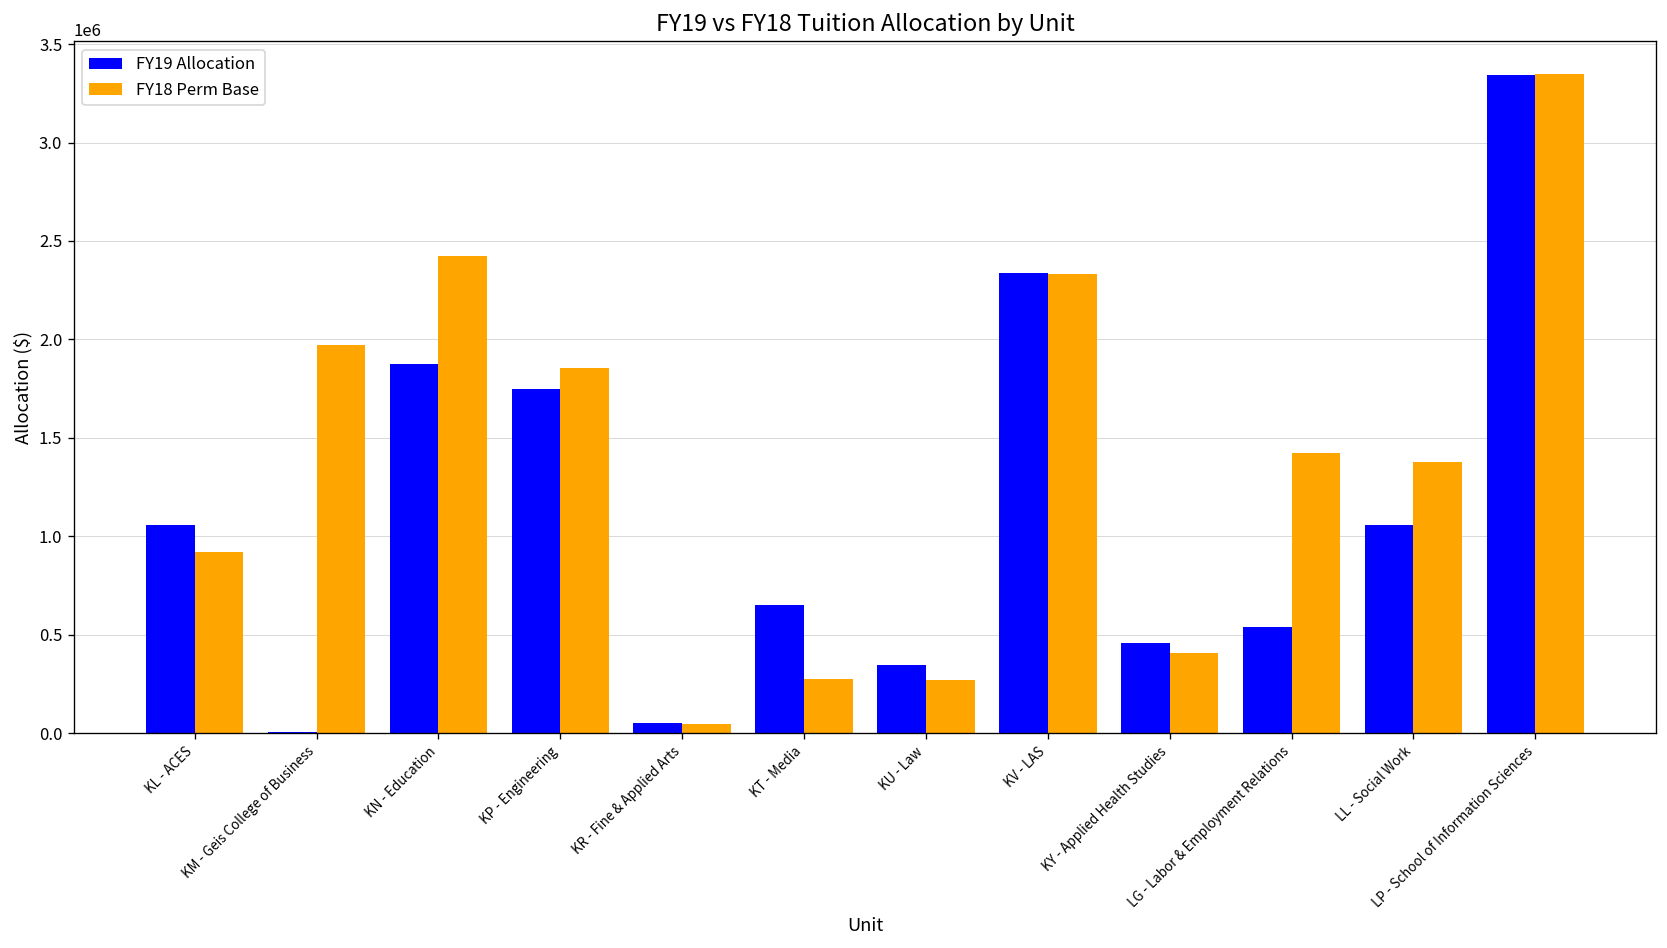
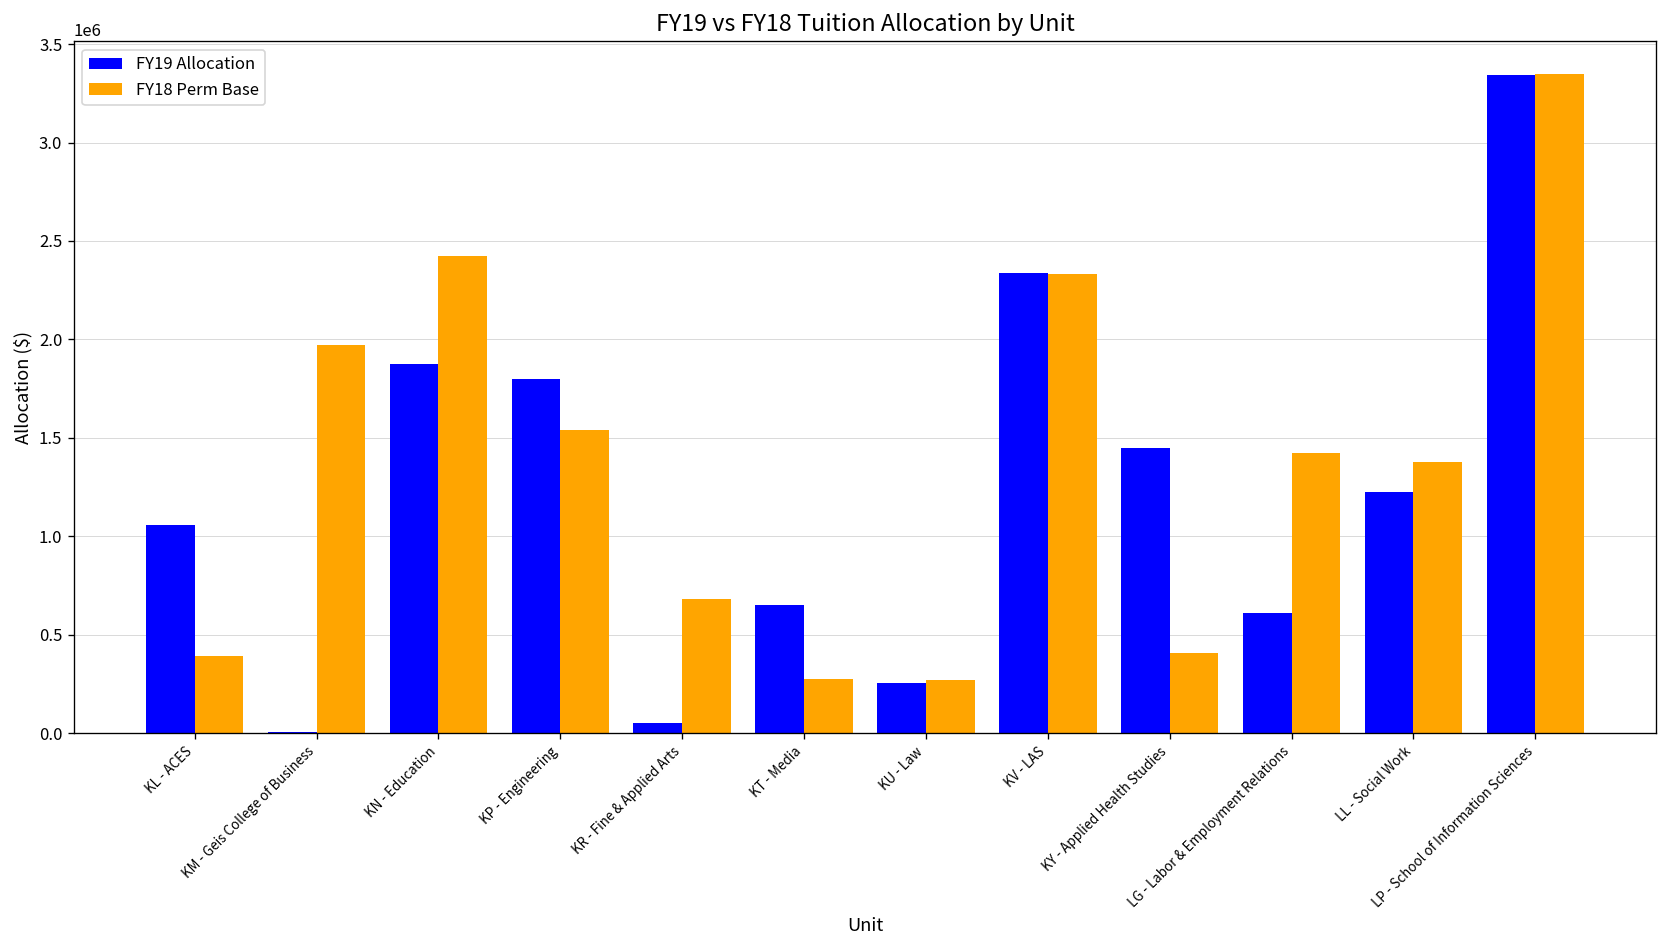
  {
    "FY19 Allocation": {
      "KL - ACES": 1060000,
      "KN - Education": 1870000,
-     "KP - Engineering": 1750000,
+     "KP - Engineering": 1800000,
      "KR - Fine & Applied Arts": 50000,
      "KT - Media": 650000,
-     "KU - Law": 340000,
+     "KU - Law": 260000,
      "KV - LAS": 2340000,
-     "KY - Applied Health Studies": 460000,
-     "LG - Labor & Employment Relations": 540000,
-     "LL - Social Work": 1060000,
+     "KY - Applied Health Studies": 1450000,
+     "LG - Labor & Employment Relations": 610000,
+     "LL - Social Work": 1220000,
      "LP - School of Information Sciences": 3350000
    },
    "FY18 Perm Base": {
-     "KL - ACES": 920000,
+     "KL - ACES": 390000,
      "KM - Geis College of Business": 1970000,
      "KN - Education": 2420000,
-     "KP - Engineering": 1850000,
-     "KR - Fine & Applied Arts": 50000,
+     "KP - Engineering": 1540000,
+     "KR - Fine & Applied Arts": 680000,
      "KT - Media": 270000,
      "KU - Law": 270000,
      "KV - LAS": 2330000,
      "KY - Applied Health Studies": 410000,
      "LG - Labor & Employment Relations": 1420000,
      "LL - Social Work": 1380000,
      "LP - School of Information Sciences": 3350000
    }
  }
